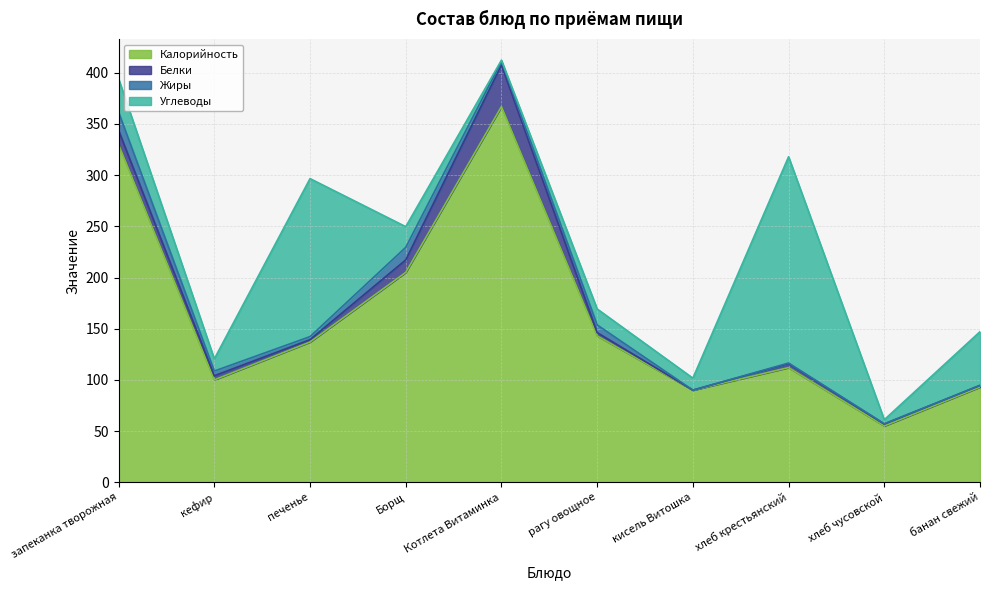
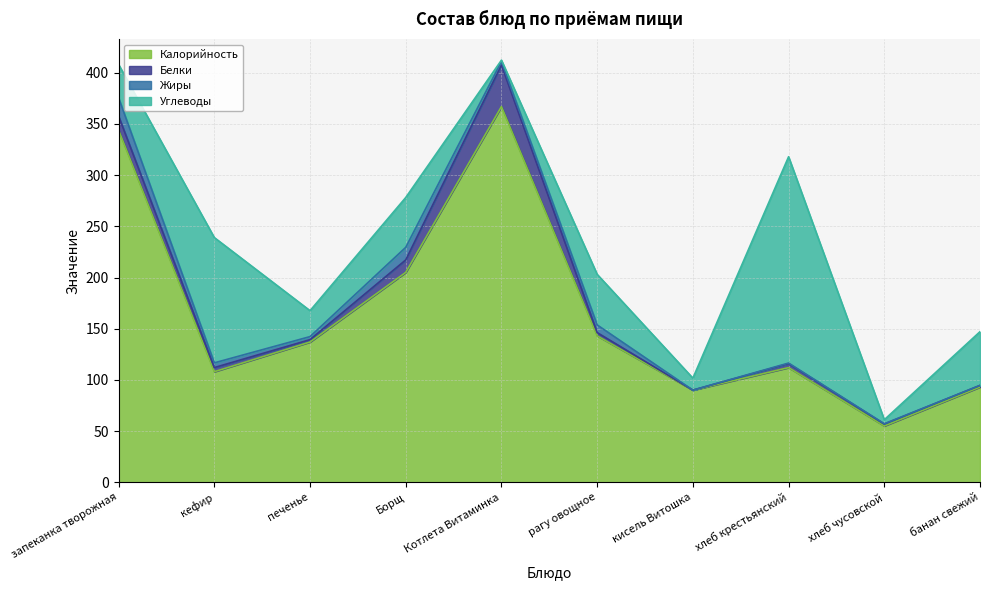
  {
    "Калорийность": {
-     "запеканка творожная": 330,
-     "кефир": 100,
+     "запеканка творожная": 344,
+     "кефир": 108,
      "Борщ": 205,
      "Котлета Витаминка": 367,
      "рагу овощное": 143,
      "хлеб крестьянский": 112
    },
    "Углеводы": {
      "запеканка творожная": 33,
-     "кефир": 12,
-     "печенье": 154,
-     "Борщ": 20,
-     "рагу овощное": 16,
+     "кефир": 122,
+     "печенье": 25,
+     "Борщ": 49,
+     "рагу овощное": 49,
      "кисель Витошка": 12,
      "хлеб крестьянский": 202,
      "хлеб чусовской": 4,
      "банан свежий": 53
    }
  }
